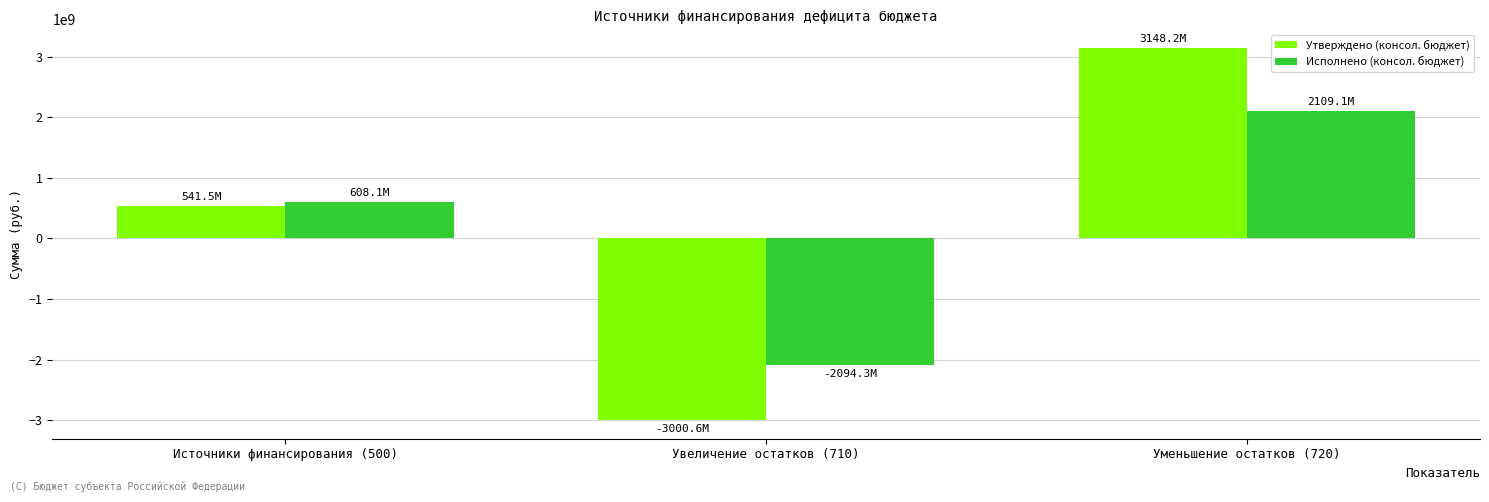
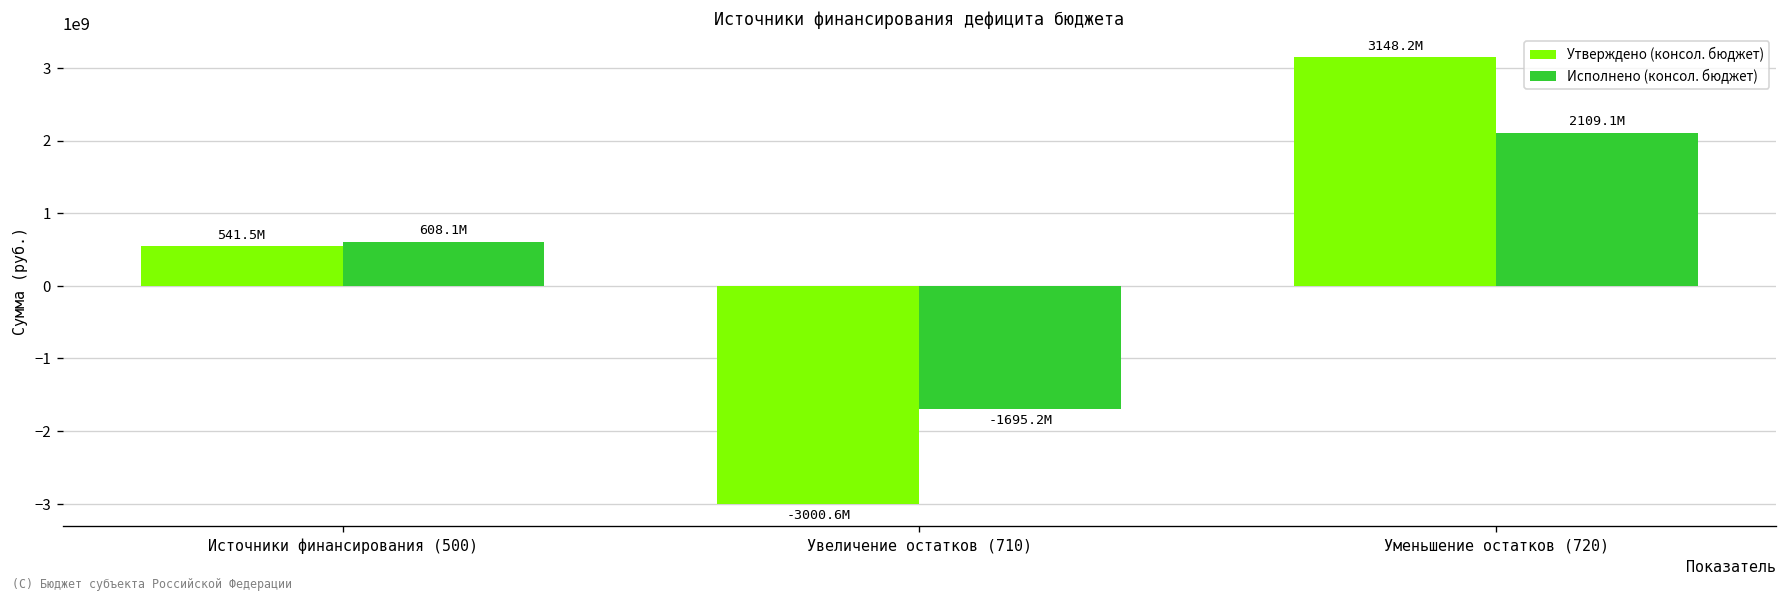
  {
    "Утверждено (консол. бюджет)": {
      "Источники финансирования (500)": "541.5M",
      "Увеличение остатков (710)": "-3000.6M",
      "Уменьшение остатков (720)": "3148.2M"
    },
    "Исполнено (консол. бюджет)": {
      "Источники финансирования (500)": "608.1M",
-     "Увеличение остатков (710)": "-2094.3M",
+     "Увеличение остатков (710)": "-1695.2M",
      "Уменьшение остатков (720)": "2109.1M"
    }
  }
